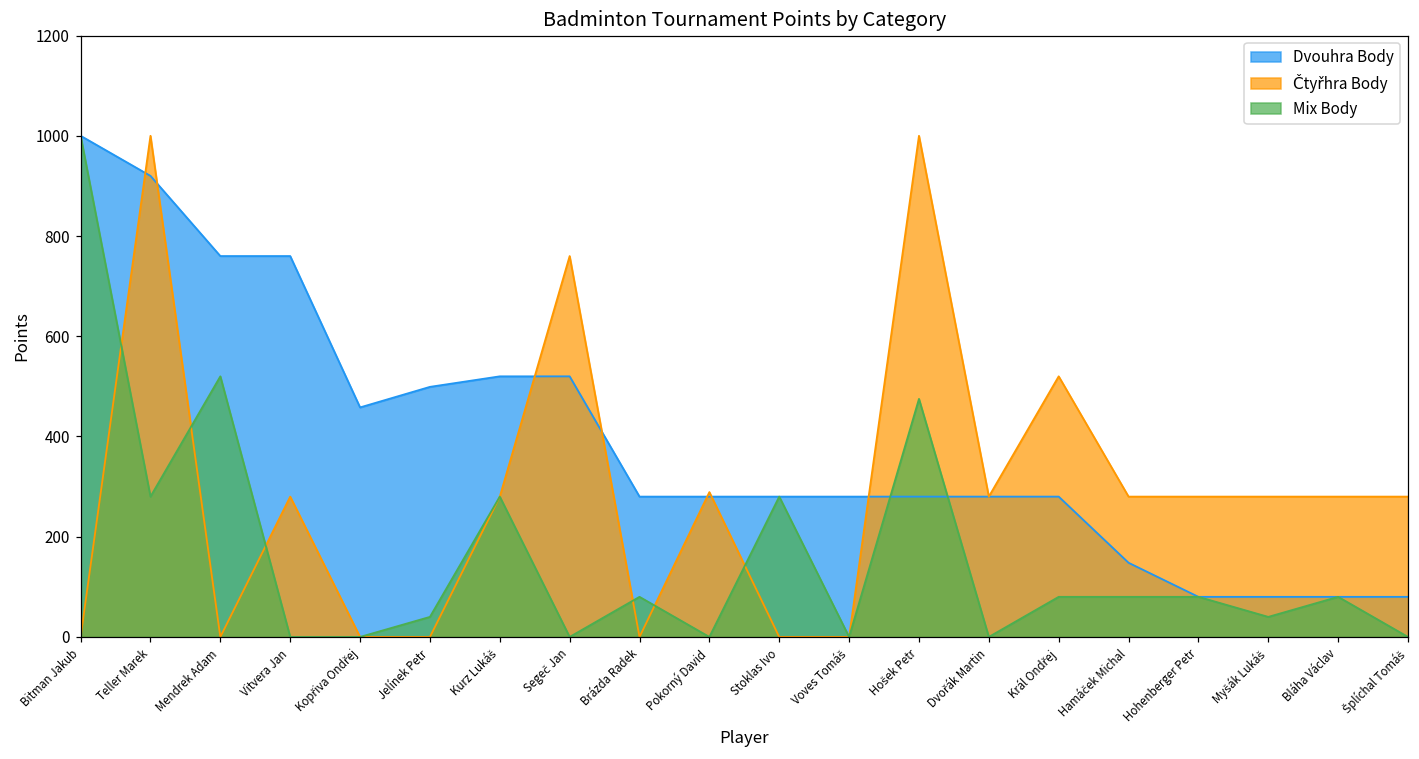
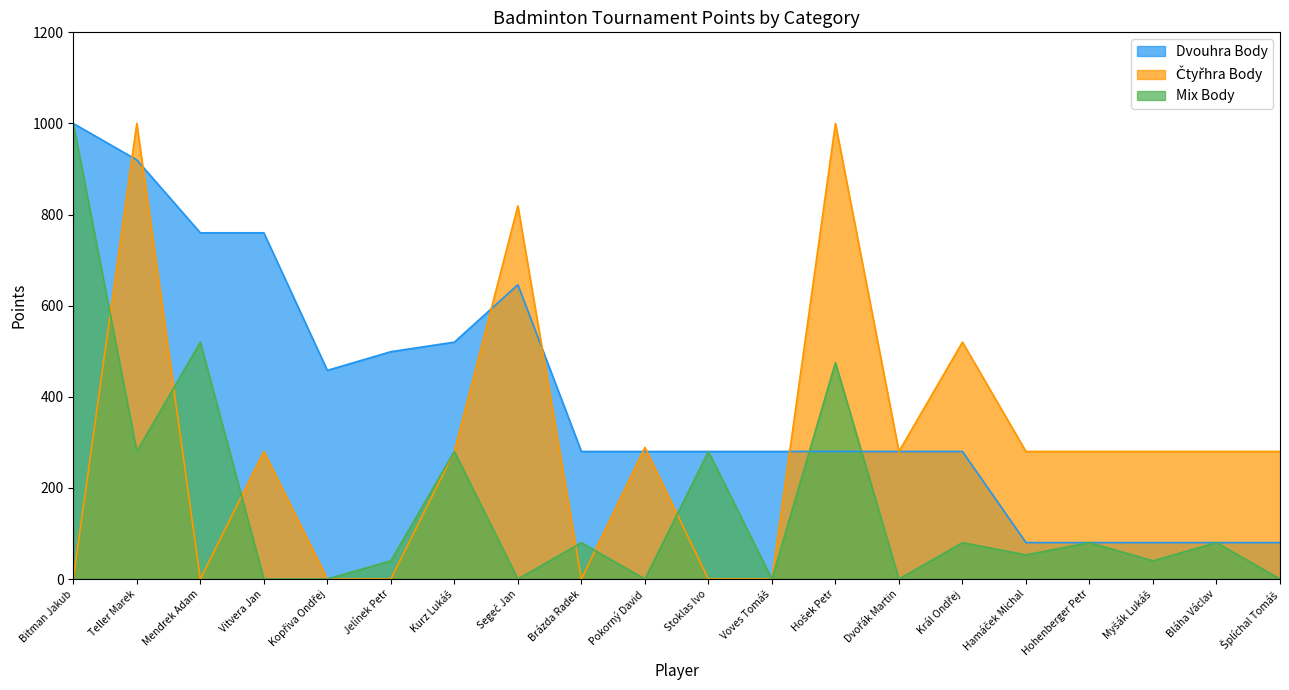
  {
    "Dvouhra Body": {
      "Teller Marek": 920,
      "Mendrek Adam": 760,
      "Vitvera Jan": 760,
      "Kopřiva Ondřej": 460,
      "Jelínek Petr": 500,
      "Kurz Lukáš": 520,
-     "Segeč Jan": 520,
+     "Segeč Jan": 650,
      "Brázda Radek": 280,
      "Pokorný David": 280,
      "Voves Tomáš": 280,
      "Hošek Petr": 280,
      "Král Ondřej": 280,
-     "Hamáček Michal": 150,
+     "Hamáček Michal": 80,
      "Myšák Lukáš": 80,
      "Šplíchal Tomáš": 80
    },
    "Čtyřhra Body": {
      "Bitman Jakub": 0,
      "Teller Marek": 1000,
      "Mendrek Adam": 0,
      "Vitvera Jan": 280,
      "Jelínek Petr": 0,
-     "Segeč Jan": 760,
+     "Segeč Jan": 820,
      "Brázda Radek": 0,
      "Pokorný David": 290,
      "Stoklas Ivo": 0,
      "Hošek Petr": 1000,
      "Král Ondřej": 520,
      "Hamáček Michal": 280,
      "Hohenberger Petr": 280,
      "Myšák Lukáš": 280,
      "Bláha Václav": 280,
      "Šplíchal Tomáš": 280
    },
    "Mix Body": {
      "Teller Marek": 280,
      "Mendrek Adam": 520,
      "Vitvera Jan": 0,
      "Jelínek Petr": 40,
      "Segeč Jan": 0,
      "Brázda Radek": 80,
      "Pokorný David": 0,
      "Hošek Petr": 480,
      "Dvořák Martin": 0,
      "Král Ondřej": 80,
-     "Hamáček Michal": 80,
+     "Hamáček Michal": 50,
      "Myšák Lukáš": 40,
      "Šplíchal Tomáš": 0
    }
  }
